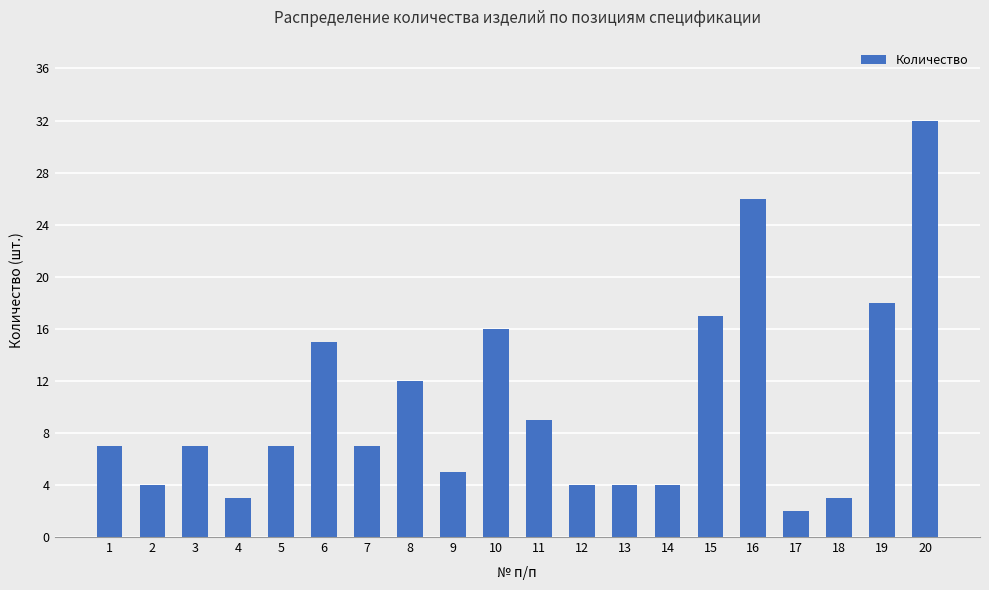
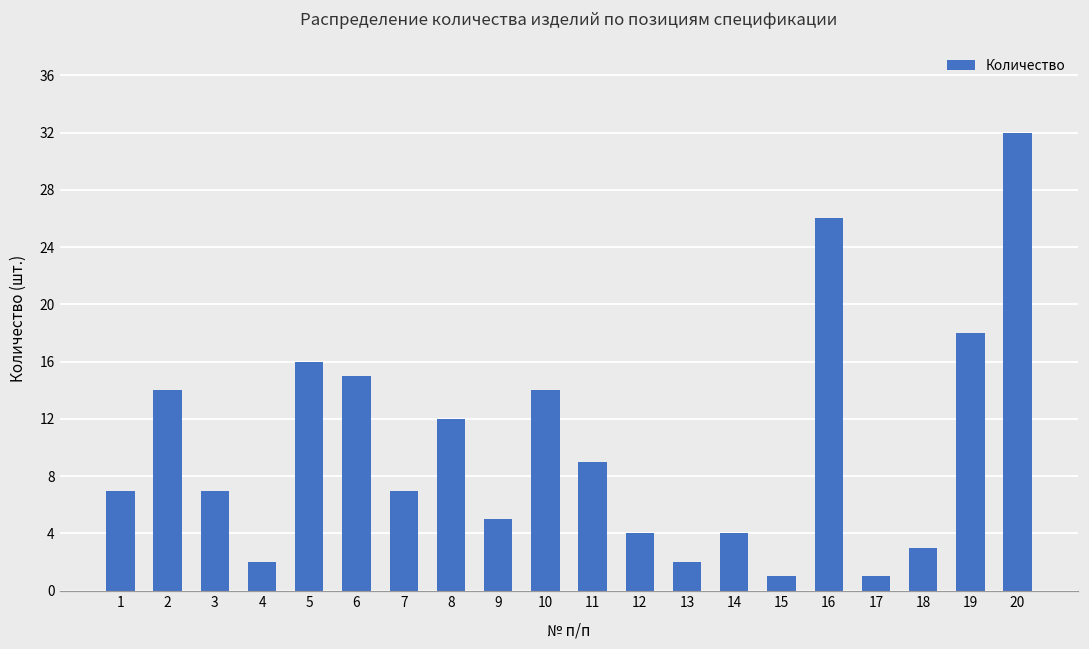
  {
    "1": 7,
-   "2": 4,
+   "2": 14,
    "3": 7,
-   "4": 3,
-   "5": 7,
+   "4": 2,
+   "5": 16,
    "6": 15,
    "7": 7,
    "8": 12,
    "9": 5,
-   "10": 16,
+   "10": 14,
    "11": 9,
    "12": 4,
-   "13": 4,
+   "13": 2,
    "14": 4,
-   "15": 17,
+   "15": 1,
    "16": 26,
-   "17": 2,
+   "17": 1,
    "18": 3,
    "19": 18,
    "20": 32
  }
